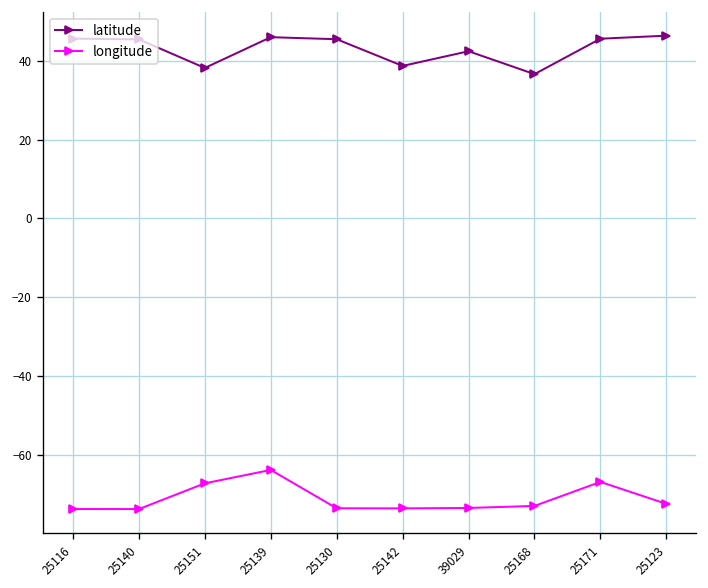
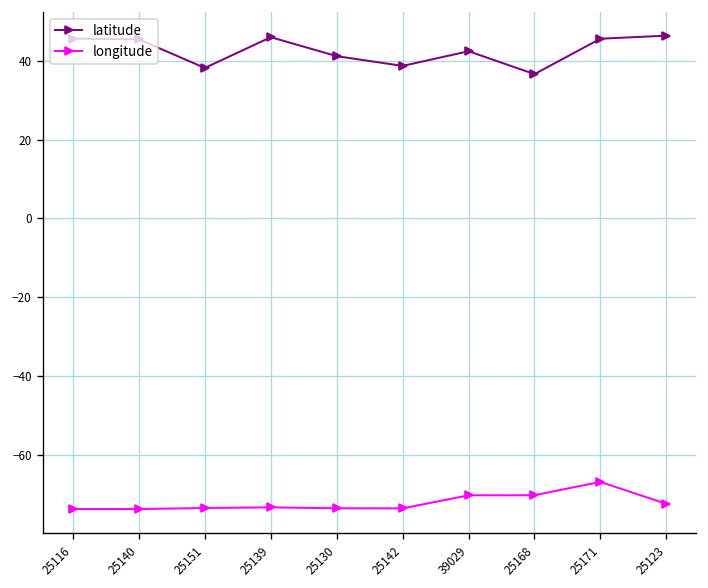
  {
    "latitude": {
      "25151": 38,
      "25139": 46,
-     "25130": 45,
+     "25130": 41,
      "25142": 39,
      "39029": 42,
      "25168": 37,
      "25171": 46,
      "25123": 46
    },
    "longitude": {
      "25116": -74,
      "25140": -74,
-     "25151": -67,
-     "25139": -64,
+     "25151": -74,
+     "25139": -73,
      "25130": -74,
      "25142": -74,
-     "39029": -74,
-     "25168": -73,
+     "39029": -70,
+     "25168": -70,
      "25171": -67,
      "25123": -73
    }
  }
